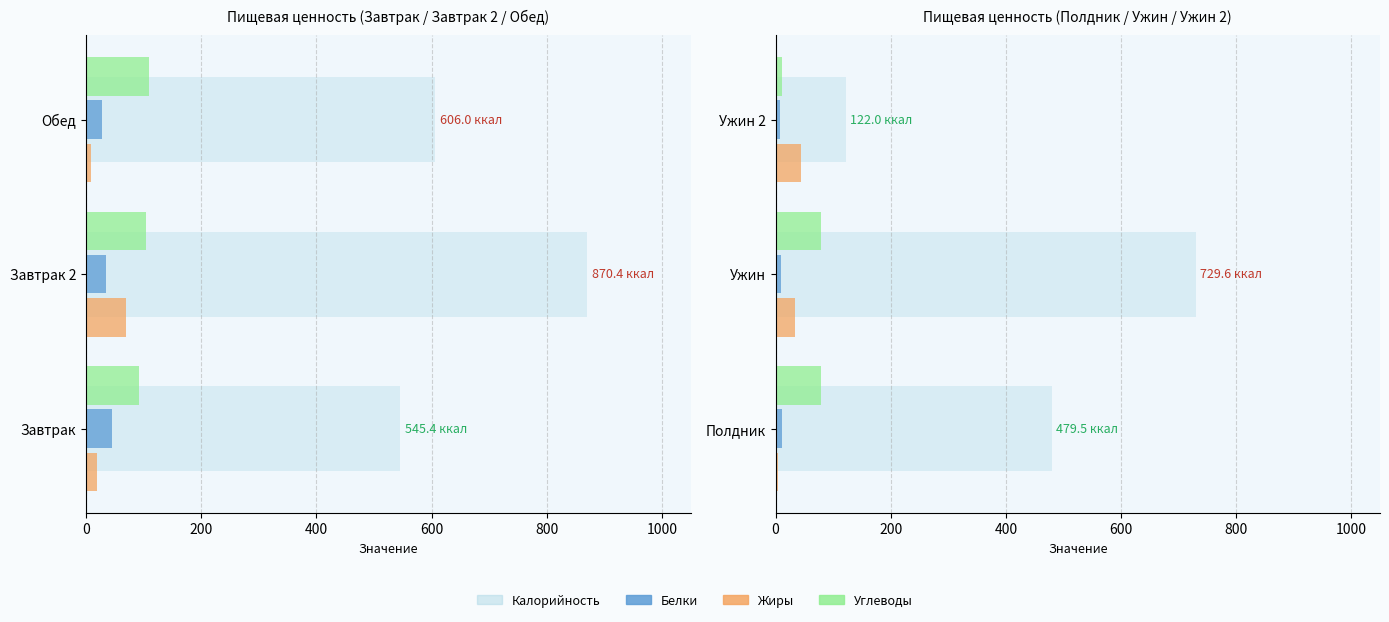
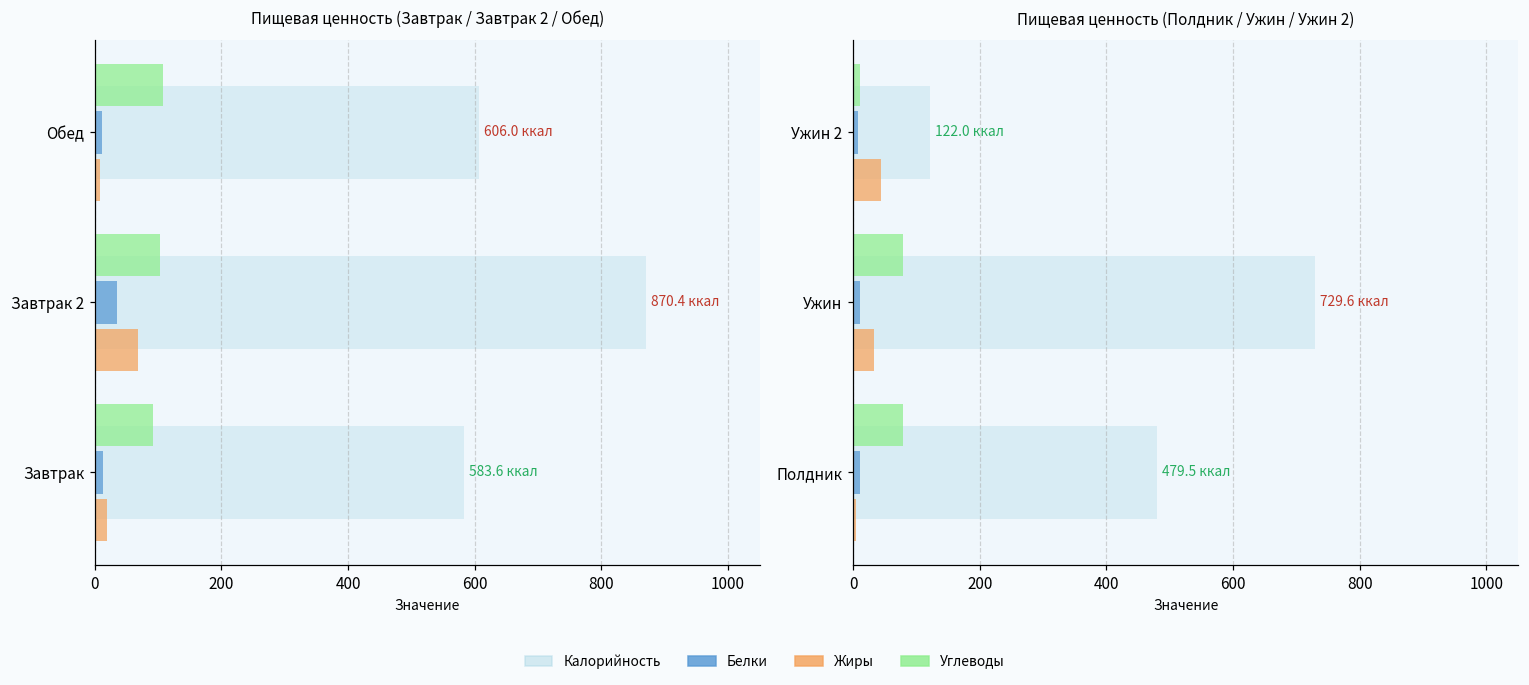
  {
    "Пищевая ценность (Завтрак / Завтрак 2 / Обед)": {
      "Калорийность": {
        "Обед": 606.0,
        "Завтрак 2": 870.4,
-       "Завтрак": 545.4
+       "Завтрак": 583.6
      },
      "Белки": {
-       "Обед": 30,
-       "Завтрак": 40
+       "Обед": 10,
+       "Завтрак": 10
      },
      "Жиры": {
        "Обед": 10,
        "Завтрак 2": 70,
        "Завтрак": 20
      },
      "Углеводы": {
        "Обед": 110,
        "Завтрак 2": 100,
        "Завтрак": 90
      }
    },
    "Пищевая ценность (Полдник / Ужин / Ужин 2)": {
      "Калорийность": {
        "Ужин 2": 122.0,
        "Ужин": 729.6,
        "Полдник": 479.5
      },
      "Жиры": {
        "Ужин 2": 40,
        "Ужин": 30,
        "Полдник": 0
      },
      "Углеводы": {
        "Ужин 2": 10,
        "Ужин": 80,
        "Полдник": 80
      }
    }
  }
